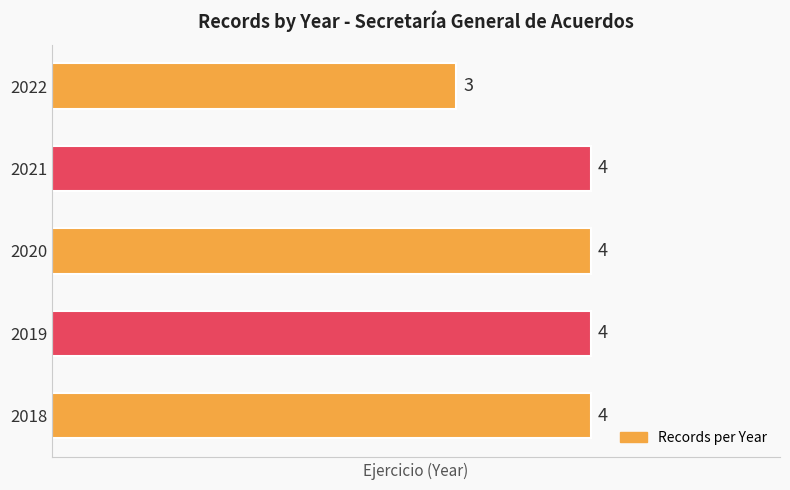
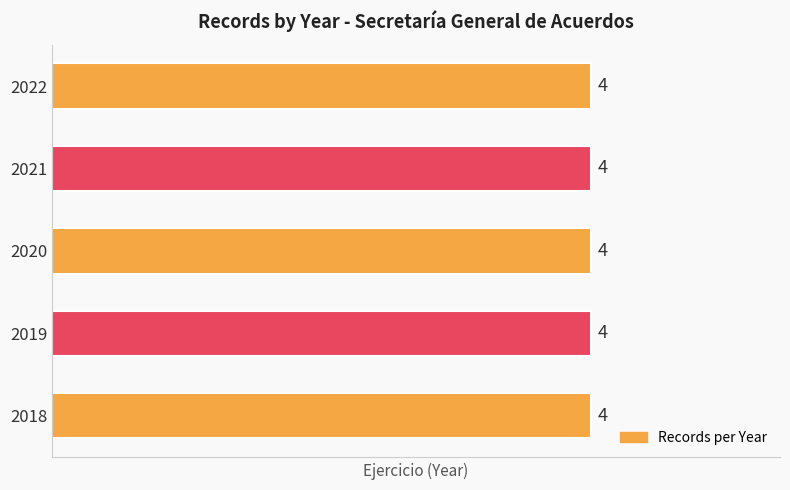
  {
-   "2022": 3,
+   "2022": 4,
    "2021": 4,
    "2020": 4,
    "2019": 4,
    "2018": 4
  }
